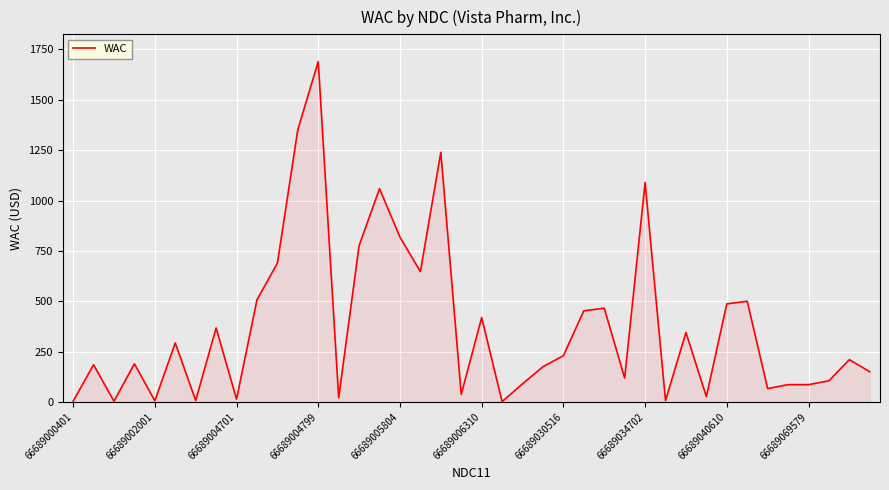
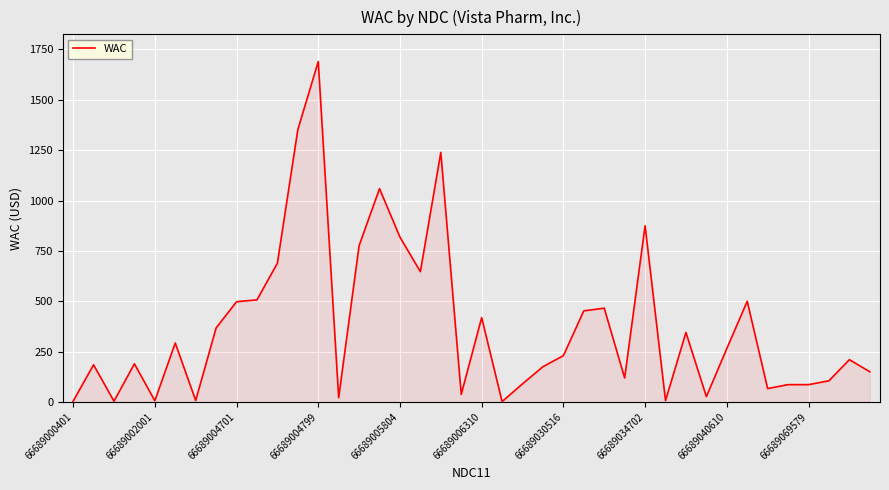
  {
    "66689000401": 0,
    "66689002001": 10,
-   "66689004701": 10,
+   "66689004701": 500,
    "66689004799": 1690,
    "66689005804": 820,
    "66689006310": 420,
    "66689030516": 230,
-   "66689034702": 1090,
-   "66689040610": 490,
+   "66689034702": 880,
+   "66689040610": 270,
    "66689069579": 90
  }
